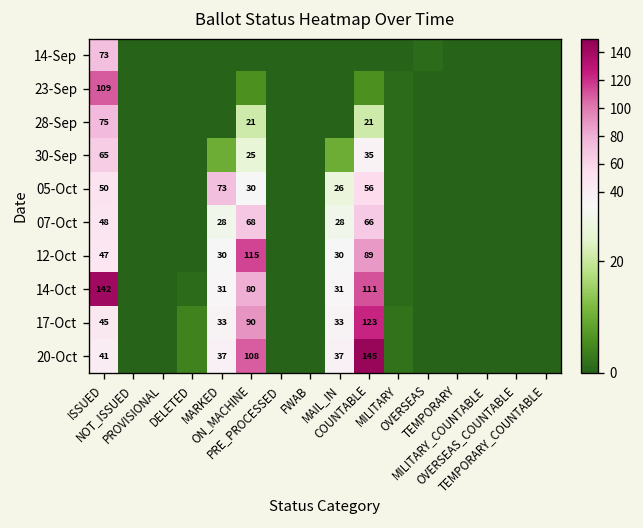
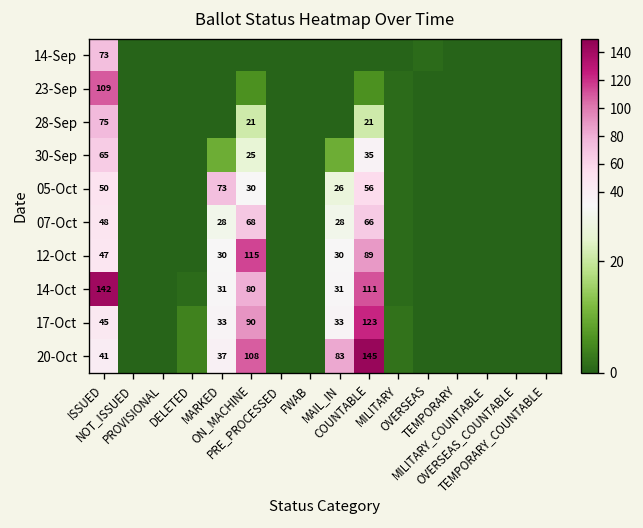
  {
    "14-Sep": {
      "ISSUED": 73
    },
    "23-Sep": {
      "ISSUED": 109
    },
    "28-Sep": {
      "ISSUED": 75,
      "ON_MACHINE": 21,
      "COUNTABLE": 21
    },
    "30-Sep": {
      "ISSUED": 65,
      "ON_MACHINE": 25,
      "COUNTABLE": 35
    },
    "05-Oct": {
      "ISSUED": 50,
      "MARKED": 73,
      "ON_MACHINE": 30,
      "MAIL_IN": 26,
      "COUNTABLE": 56
    },
    "07-Oct": {
      "ISSUED": 48,
      "MARKED": 28,
      "ON_MACHINE": 68,
      "MAIL_IN": 28,
      "COUNTABLE": 66
    },
    "12-Oct": {
      "ISSUED": 47,
      "MARKED": 30,
      "ON_MACHINE": 115,
      "MAIL_IN": 30,
      "COUNTABLE": 89
    },
    "14-Oct": {
      "ISSUED": 142,
      "MARKED": 31,
      "ON_MACHINE": 80,
      "MAIL_IN": 31,
      "COUNTABLE": 111
    },
    "17-Oct": {
      "ISSUED": 45,
      "MARKED": 33,
      "ON_MACHINE": 90,
      "MAIL_IN": 33,
      "COUNTABLE": 123
    },
    "20-Oct": {
      "ISSUED": 41,
      "MARKED": 37,
      "ON_MACHINE": 108,
-     "MAIL_IN": 37,
+     "MAIL_IN": 83,
      "COUNTABLE": 145
    }
  }
